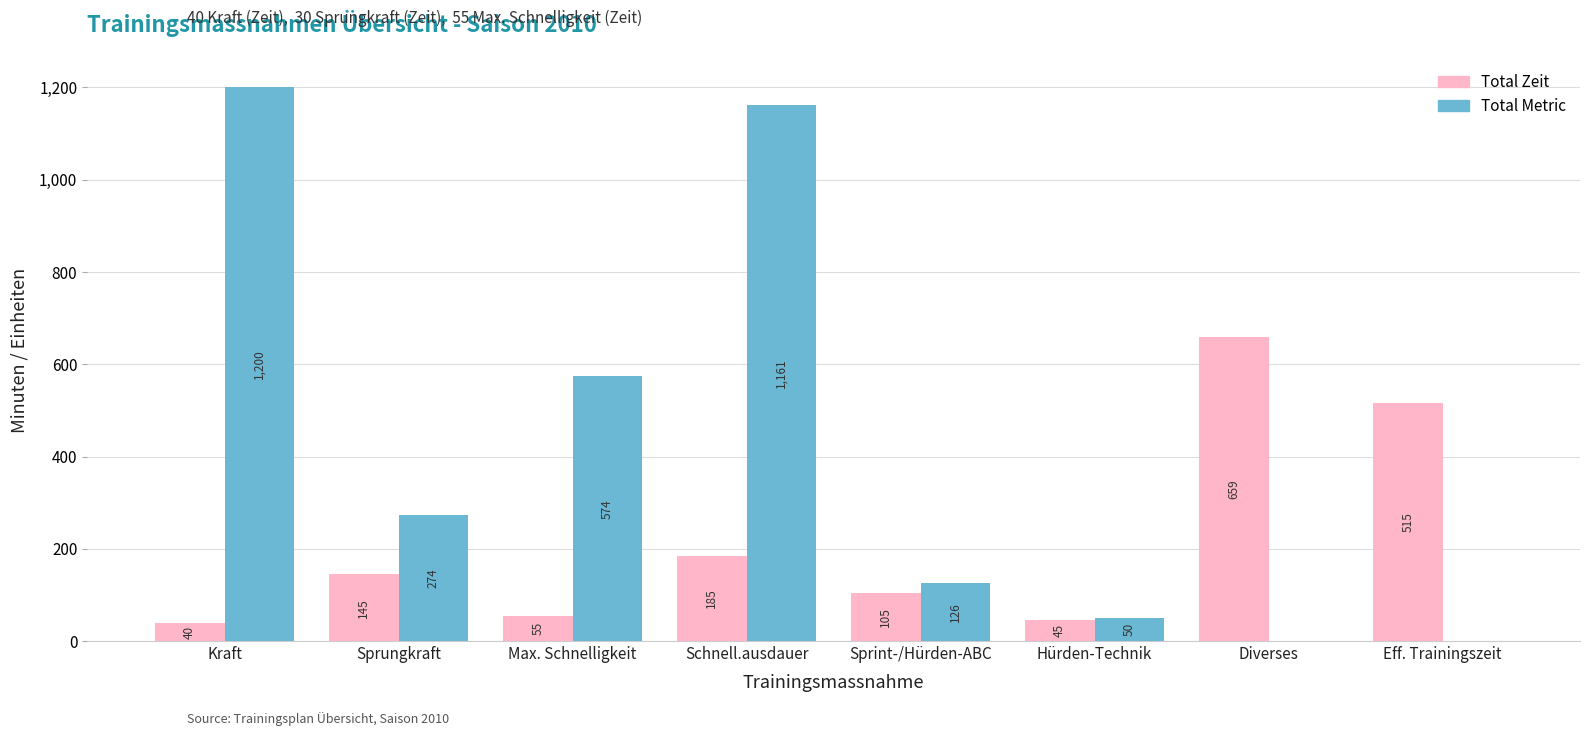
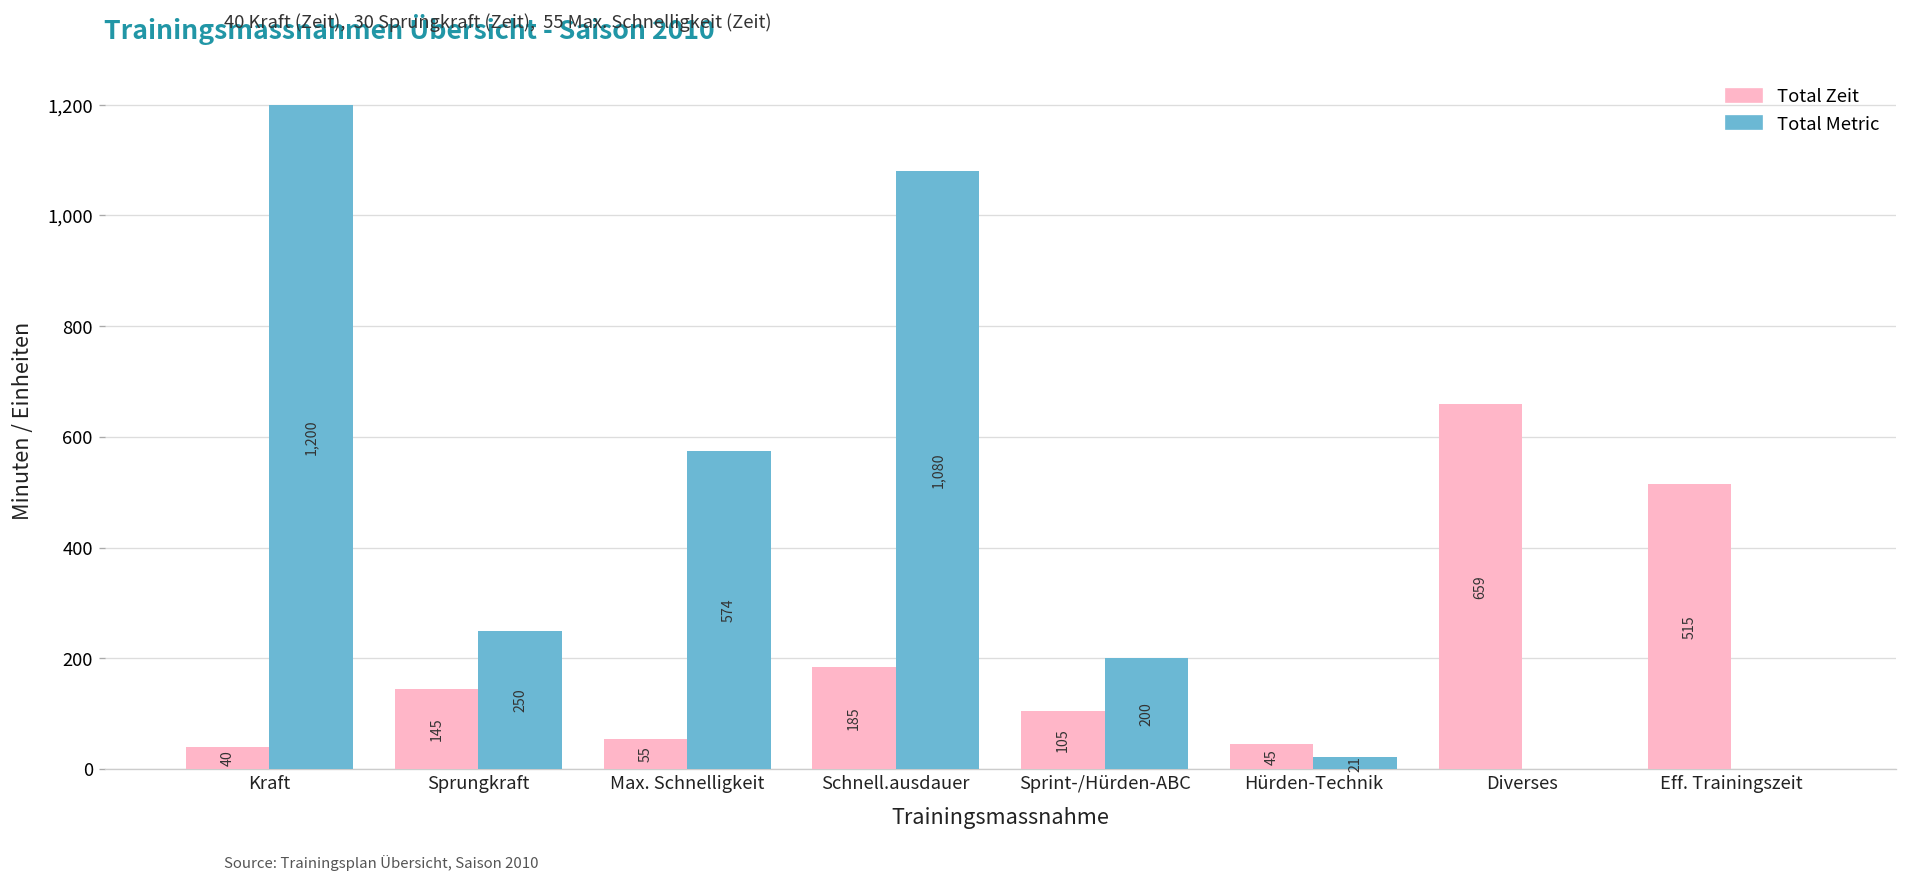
  {
    "Total Zeit": {
      "Kraft": "40",
      "Sprungkraft": "145",
      "Max. Schnelligkeit": "55",
      "Schnell.ausdauer": "185",
      "Sprint-/Hürden-ABC": "105",
      "Hürden-Technik": "45",
      "Diverses": "659",
      "Eff. Trainingszeit": "515"
    },
    "Total Metric": {
      "Kraft": "1,200",
-     "Sprungkraft": "274",
+     "Sprungkraft": "250",
      "Max. Schnelligkeit": "574",
-     "Schnell.ausdauer": "1,161",
-     "Sprint-/Hürden-ABC": "126",
-     "Hürden-Technik": "50"
+     "Schnell.ausdauer": "1,080",
+     "Sprint-/Hürden-ABC": "200",
+     "Hürden-Technik": "21"
    }
  }
